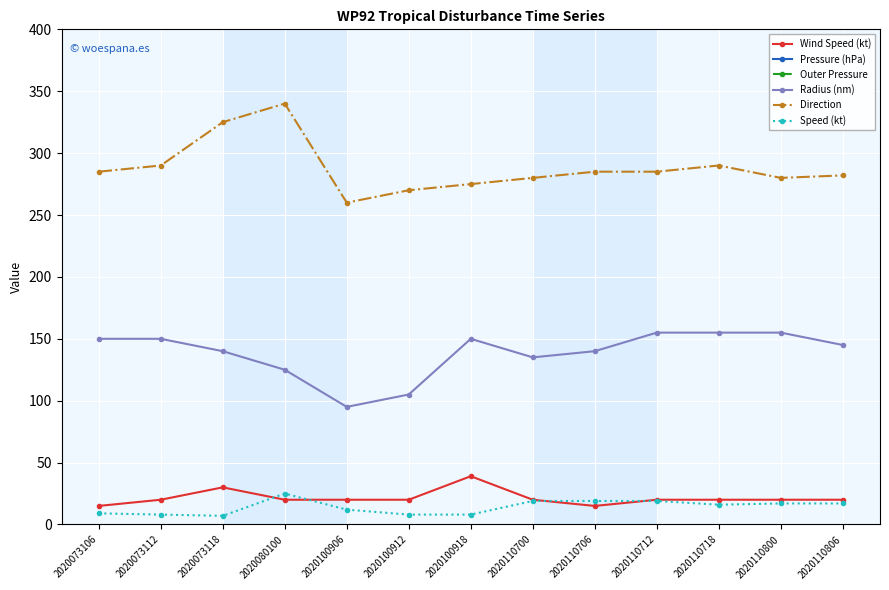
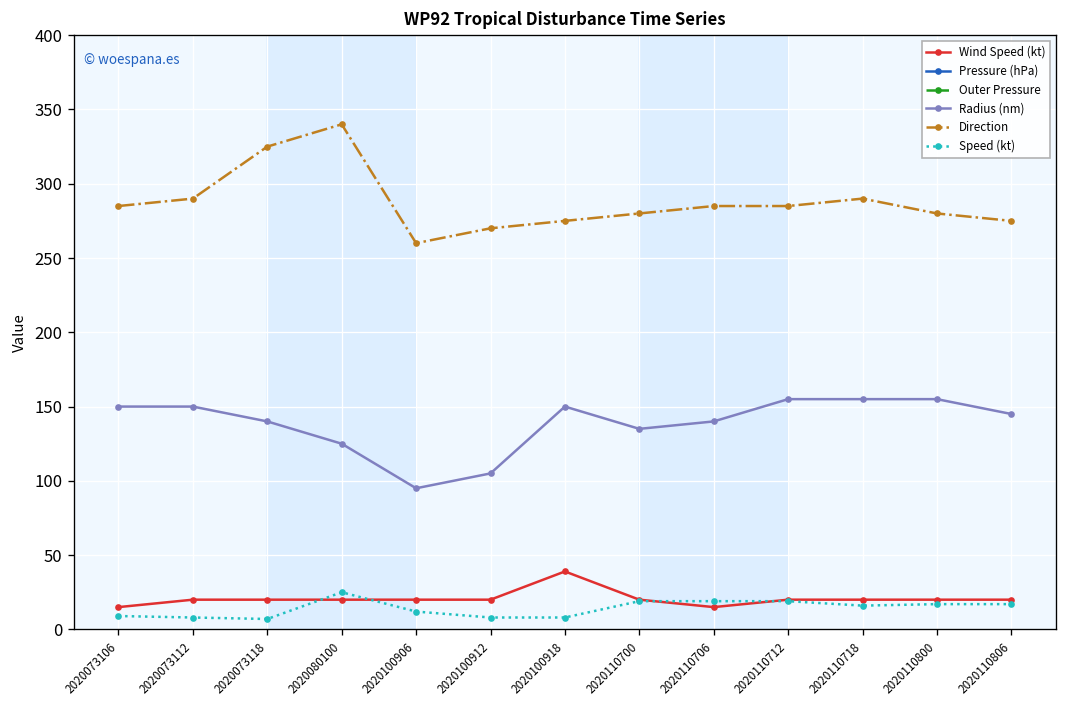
  {
    "Wind Speed (kt)": {
      "2020073106": 15,
      "2020073112": 20,
-     "2020073118": 30,
+     "2020073118": 20,
      "2020080100": 20,
      "2020100906": 20,
      "2020100912": 20,
      "2020100918": 39,
      "2020110706": 15,
      "2020110718": 20,
      "2020110800": 20,
      "2020110806": 20
    },
    "Radius (nm)": {
      "2020073106": 150,
      "2020073112": 150,
      "2020073118": 140,
      "2020080100": 125,
      "2020100906": 95,
      "2020100912": 105,
      "2020100918": 150,
      "2020110700": 135,
      "2020110706": 140,
      "2020110712": 155,
      "2020110718": 155,
      "2020110800": 155,
      "2020110806": 145
    },
    "Direction": {
      "2020073106": 285,
      "2020073112": 290,
      "2020073118": 325,
      "2020080100": 340,
      "2020100906": 260,
      "2020100912": 270,
      "2020100918": 275,
      "2020110700": 280,
      "2020110706": 285,
      "2020110712": 285,
      "2020110718": 290,
      "2020110800": 280,
-     "2020110806": 282
+     "2020110806": 275
    },
    "Speed (kt)": {
      "2020073106": 9,
      "2020073112": 8,
      "2020073118": 7,
      "2020080100": 25,
      "2020100906": 12,
      "2020100912": 8,
      "2020100918": 8,
      "2020110706": 19,
      "2020110718": 16,
      "2020110800": 17,
      "2020110806": 17
    }
  }
